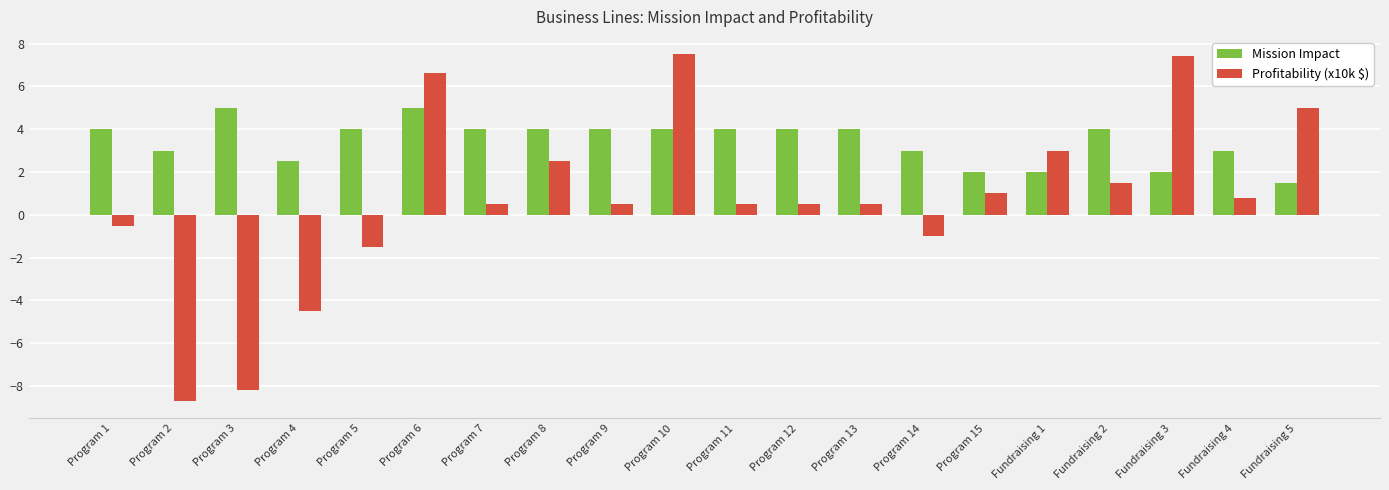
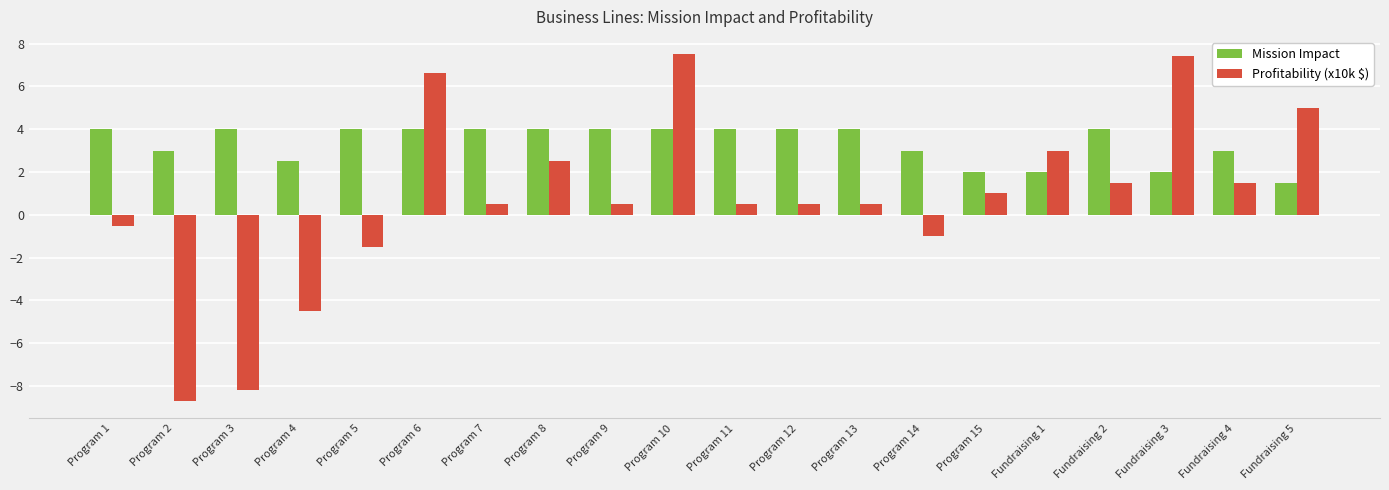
  {
    "Mission Impact": {
      "Program 1": 4,
      "Program 2": 3,
-     "Program 3": 5,
+     "Program 3": 4,
      "Program 4": 2.5,
      "Program 5": 4,
-     "Program 6": 5,
+     "Program 6": 4,
      "Program 7": 4,
      "Program 8": 4,
      "Program 9": 4,
      "Program 10": 4,
      "Program 11": 4,
      "Program 12": 4,
      "Program 13": 4,
      "Program 14": 3,
      "Program 15": 2,
      "Fundraising 1": 2,
      "Fundraising 2": 4,
      "Fundraising 3": 2,
      "Fundraising 4": 3,
      "Fundraising 5": 1.5
    },
    "Profitability (x10k $)": {
      "Program 1": -0.5,
      "Program 2": -8.7,
      "Program 3": -8.2,
      "Program 4": -4.5,
      "Program 5": -1.5,
      "Program 6": 6.6,
      "Program 7": 0.5,
      "Program 8": 2.5,
      "Program 9": 0.5,
      "Program 10": 7.5,
      "Program 11": 0.5,
      "Program 12": 0.5,
      "Program 13": 0.5,
      "Program 14": -1.0,
      "Program 15": 1.0,
      "Fundraising 1": 3.0,
      "Fundraising 2": 1.5,
      "Fundraising 3": 7.4,
-     "Fundraising 4": 0.8,
+     "Fundraising 4": 1.5,
      "Fundraising 5": 5.0
    }
  }
